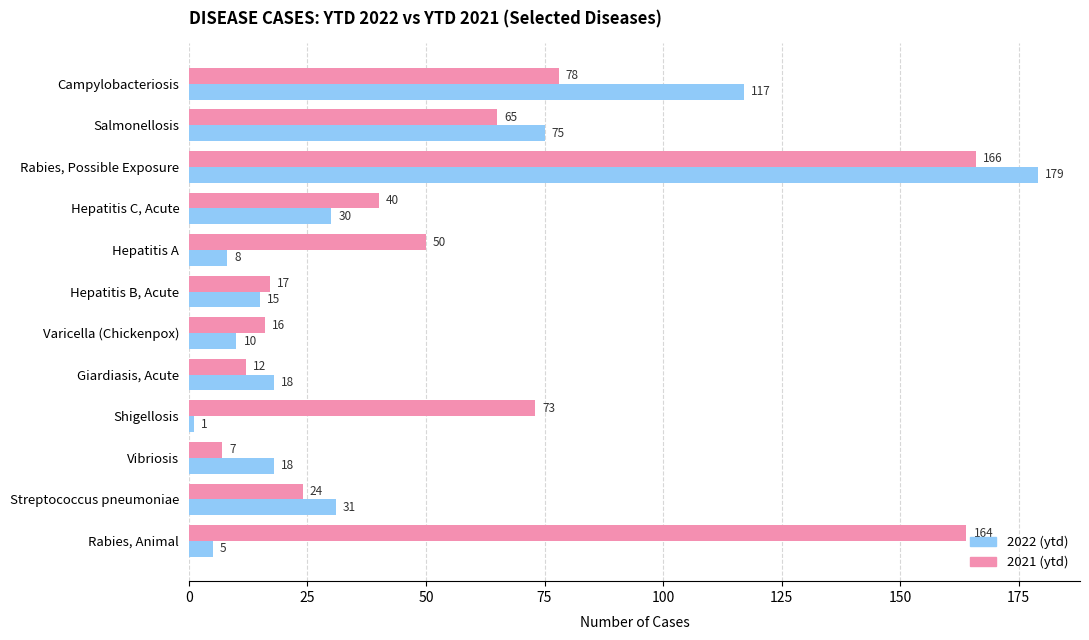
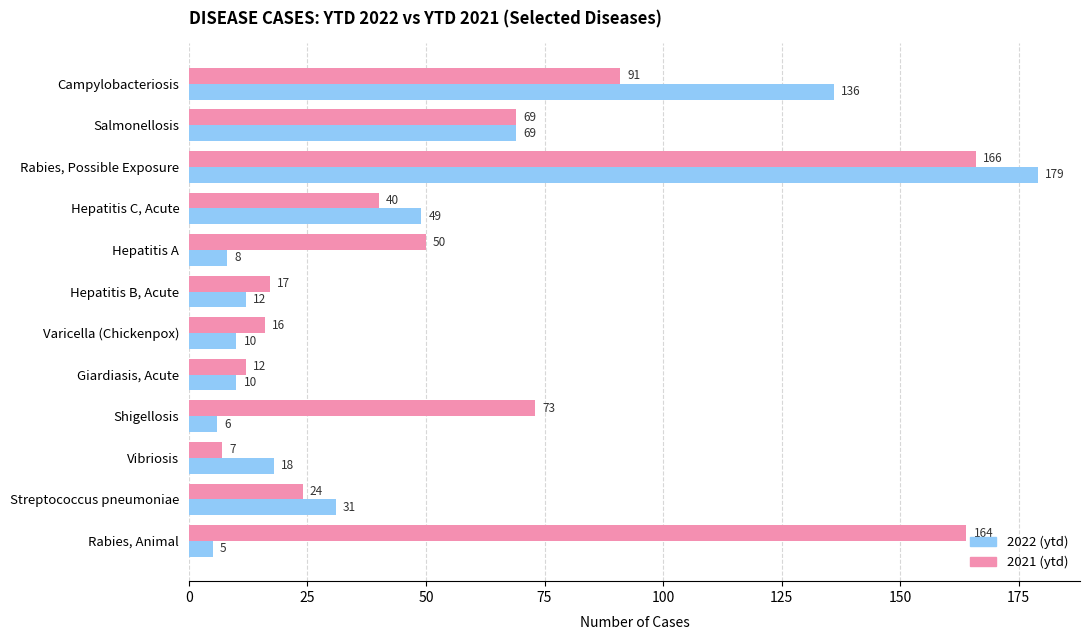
  {
    "2022 (ytd)": {
-     "Campylobacteriosis": 117,
-     "Salmonellosis": 75,
+     "Campylobacteriosis": 136,
+     "Salmonellosis": 69,
      "Rabies, Possible Exposure": 179,
-     "Hepatitis C, Acute": 30,
+     "Hepatitis C, Acute": 49,
      "Hepatitis A": 8,
-     "Hepatitis B, Acute": 15,
+     "Hepatitis B, Acute": 12,
      "Varicella (Chickenpox)": 10,
-     "Giardiasis, Acute": 18,
-     "Shigellosis": 1,
+     "Giardiasis, Acute": 10,
+     "Shigellosis": 6,
      "Vibriosis": 18,
      "Streptococcus pneumoniae": 31,
      "Rabies, Animal": 5
    },
    "2021 (ytd)": {
-     "Campylobacteriosis": 78,
-     "Salmonellosis": 65,
+     "Campylobacteriosis": 91,
+     "Salmonellosis": 69,
      "Rabies, Possible Exposure": 166,
      "Hepatitis C, Acute": 40,
      "Hepatitis A": 50,
      "Hepatitis B, Acute": 17,
      "Varicella (Chickenpox)": 16,
      "Giardiasis, Acute": 12,
      "Shigellosis": 73,
      "Vibriosis": 7,
      "Streptococcus pneumoniae": 24,
      "Rabies, Animal": 164
    }
  }
